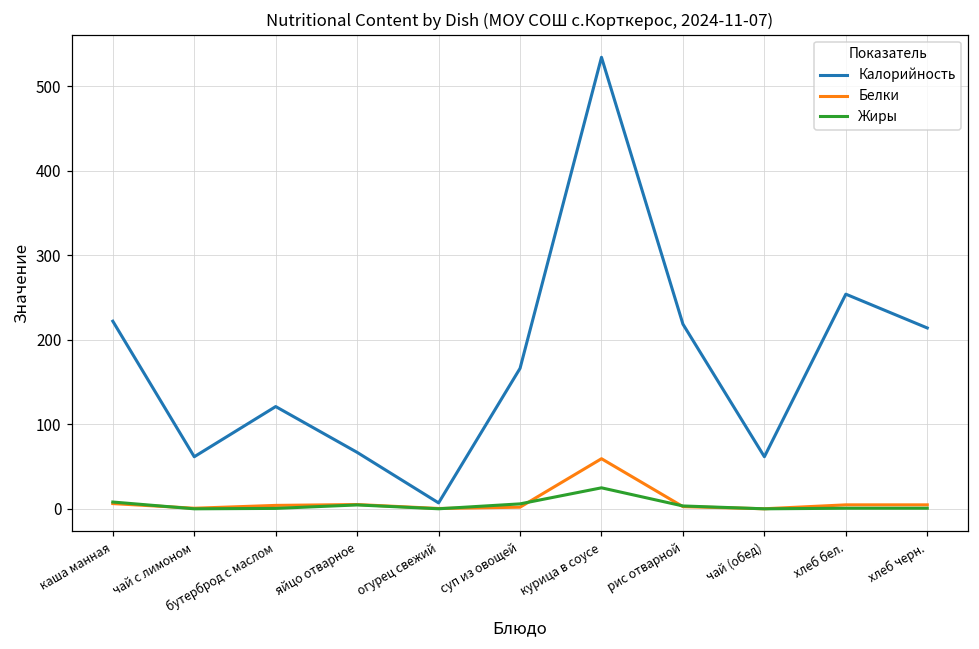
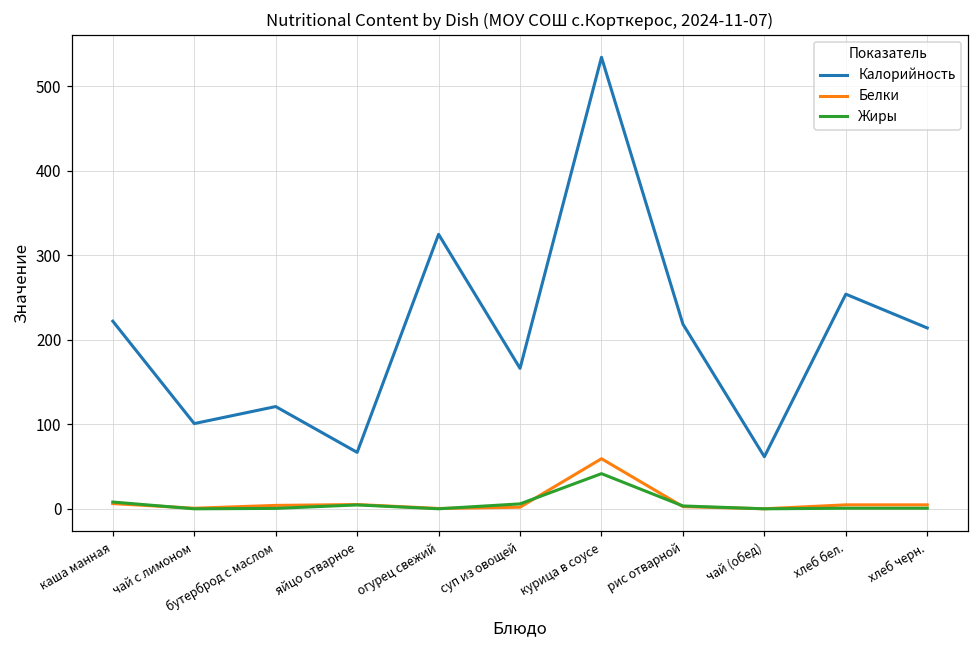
  {
    "Калорийность": {
      "каша манная": 220,
-     "чай с лимоном": 60,
+     "чай с лимоном": 100,
      "бутерброд с маслом": 120,
      "яйцо отварное": 70,
-     "огурец свежий": 10,
+     "огурец свежий": 320,
      "суп из овощей": 170,
      "курица в соусе": 530,
      "рис отварной": 220,
      "чай (обед)": 60,
      "хлеб бел.": 250,
      "хлеб черн.": 210
    },
    "Белки": {
      "бутерброд с маслом": 0,
      "суп из овощей": 0,
      "курица в соусе": 60,
      "хлеб бел.": 0,
      "хлеб черн.": 0
    },
    "Жиры": {
      "бутерброд с маслом": 0,
      "суп из овощей": 10,
-     "курица в соусе": 20,
+     "курица в соусе": 40,
      "хлеб бел.": 0,
      "хлеб черн.": 0
    }
  }
